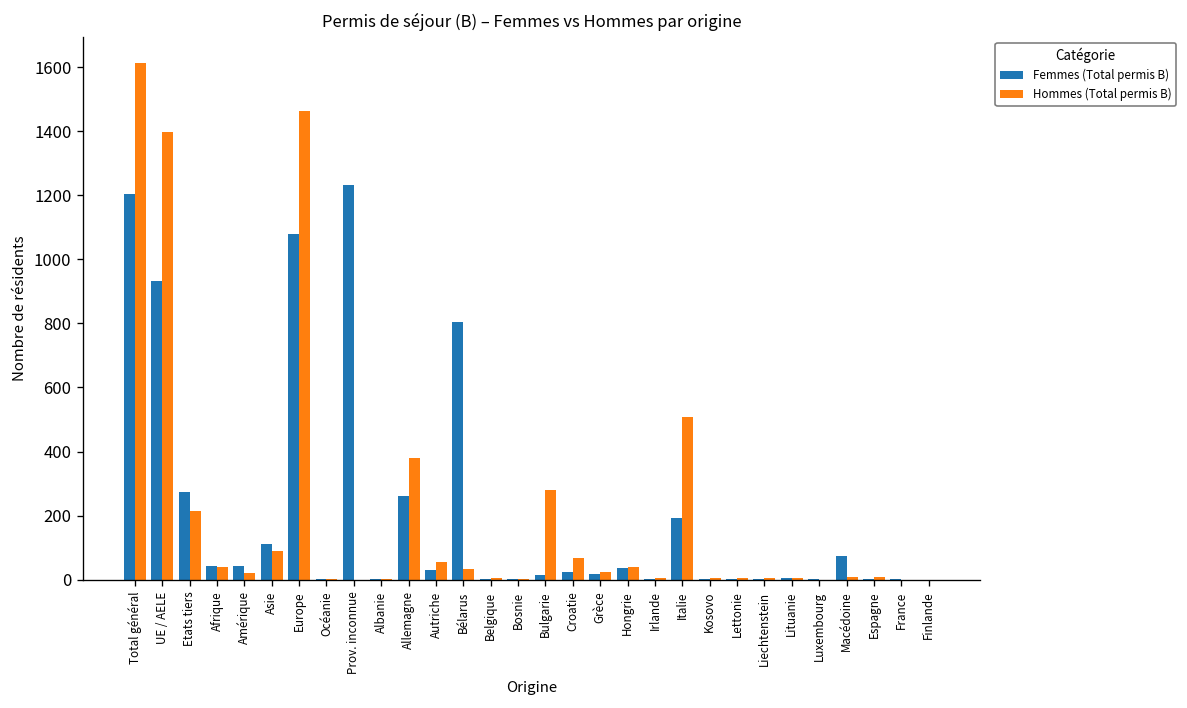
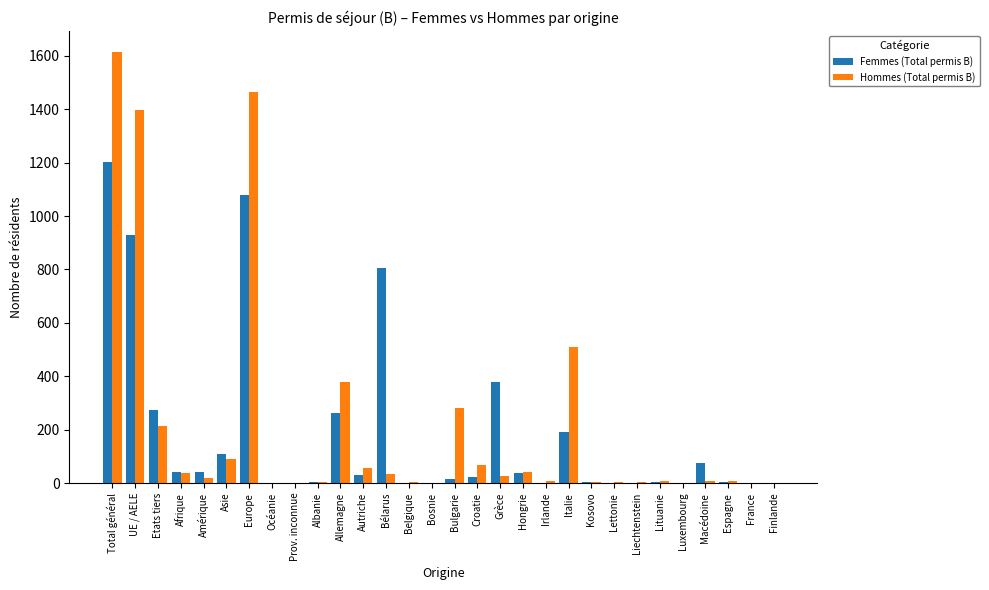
  {
    "Femmes (Total permis B)": {
      "Total général": 1200,
      "UE / AELE": 930,
      "Etats tiers": 270,
      "Afrique": 40,
      "Amérique": 40,
      "Asie": 110,
      "Europe": 1080,
-     "Prov. inconnue": 1230,
+     "Prov. inconnue": 0,
      "Allemagne": 260,
      "Autriche": 30,
      "Bélarus": 810,
      "Bulgarie": 10,
      "Croatie": 20,
-     "Grèce": 20,
+     "Grèce": 380,
      "Hongrie": 40,
      "Italie": 190,
      "Macédoine": 80,
      "Finlande": 0
    },
    "Hommes (Total permis B)": {
      "Total général": 1610,
      "UE / AELE": 1400,
      "Etats tiers": 220,
      "Afrique": 40,
      "Amérique": 20,
      "Asie": 90,
      "Europe": 1460,
      "Prov. inconnue": 0,
      "Allemagne": 380,
      "Autriche": 60,
      "Bélarus": 40,
      "Bulgarie": 280,
      "Croatie": 70,
      "Grèce": 30,
      "Hongrie": 40,
      "Italie": 510,
      "Luxembourg": 0,
      "France": 0,
      "Finlande": 0
    }
  }
